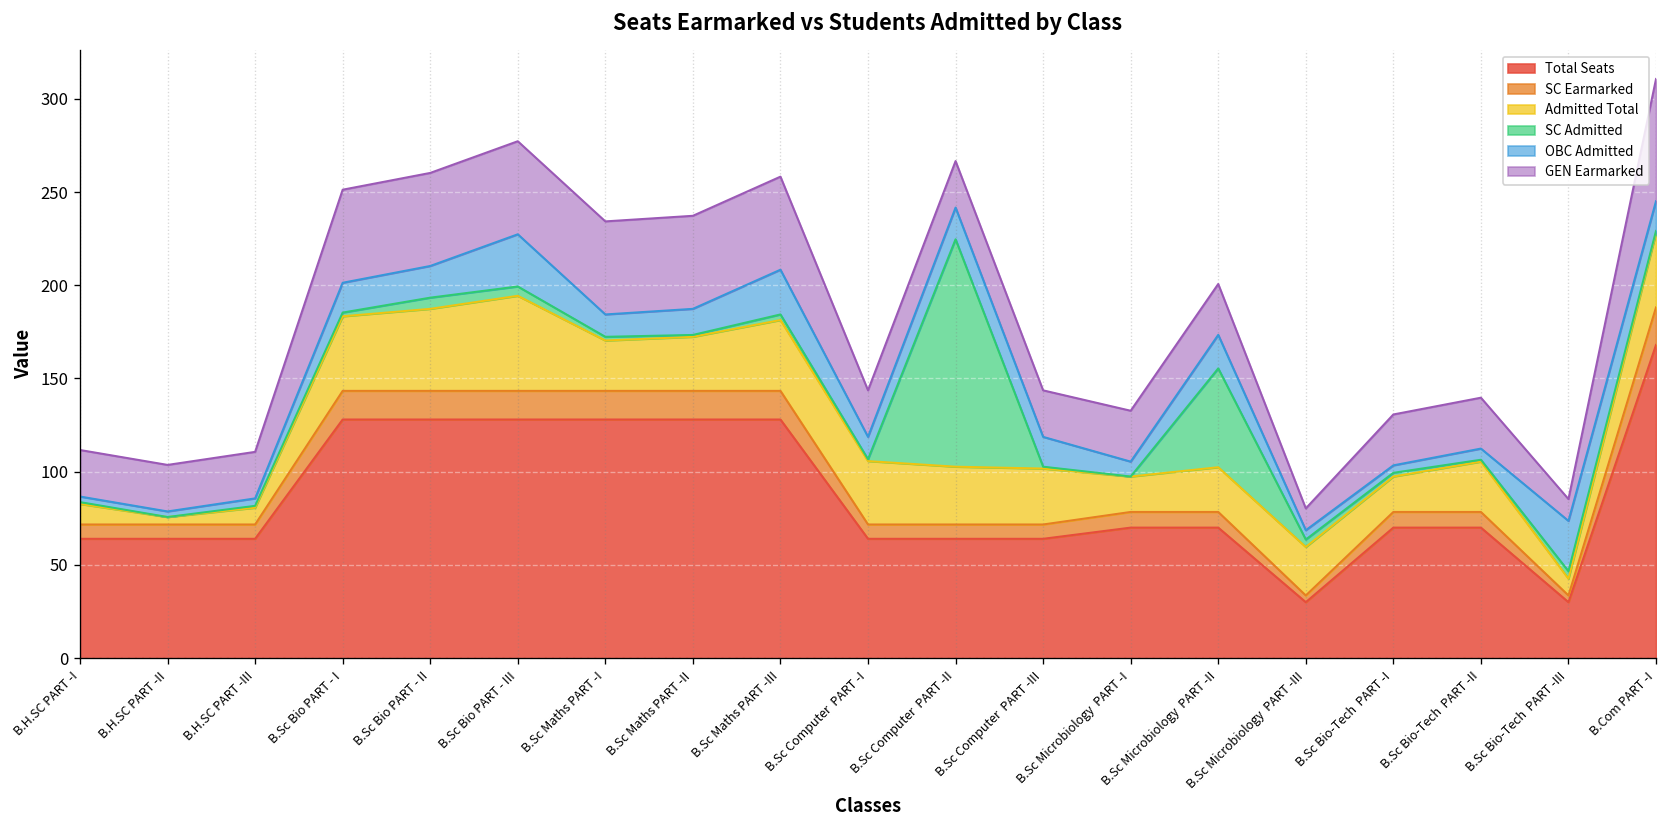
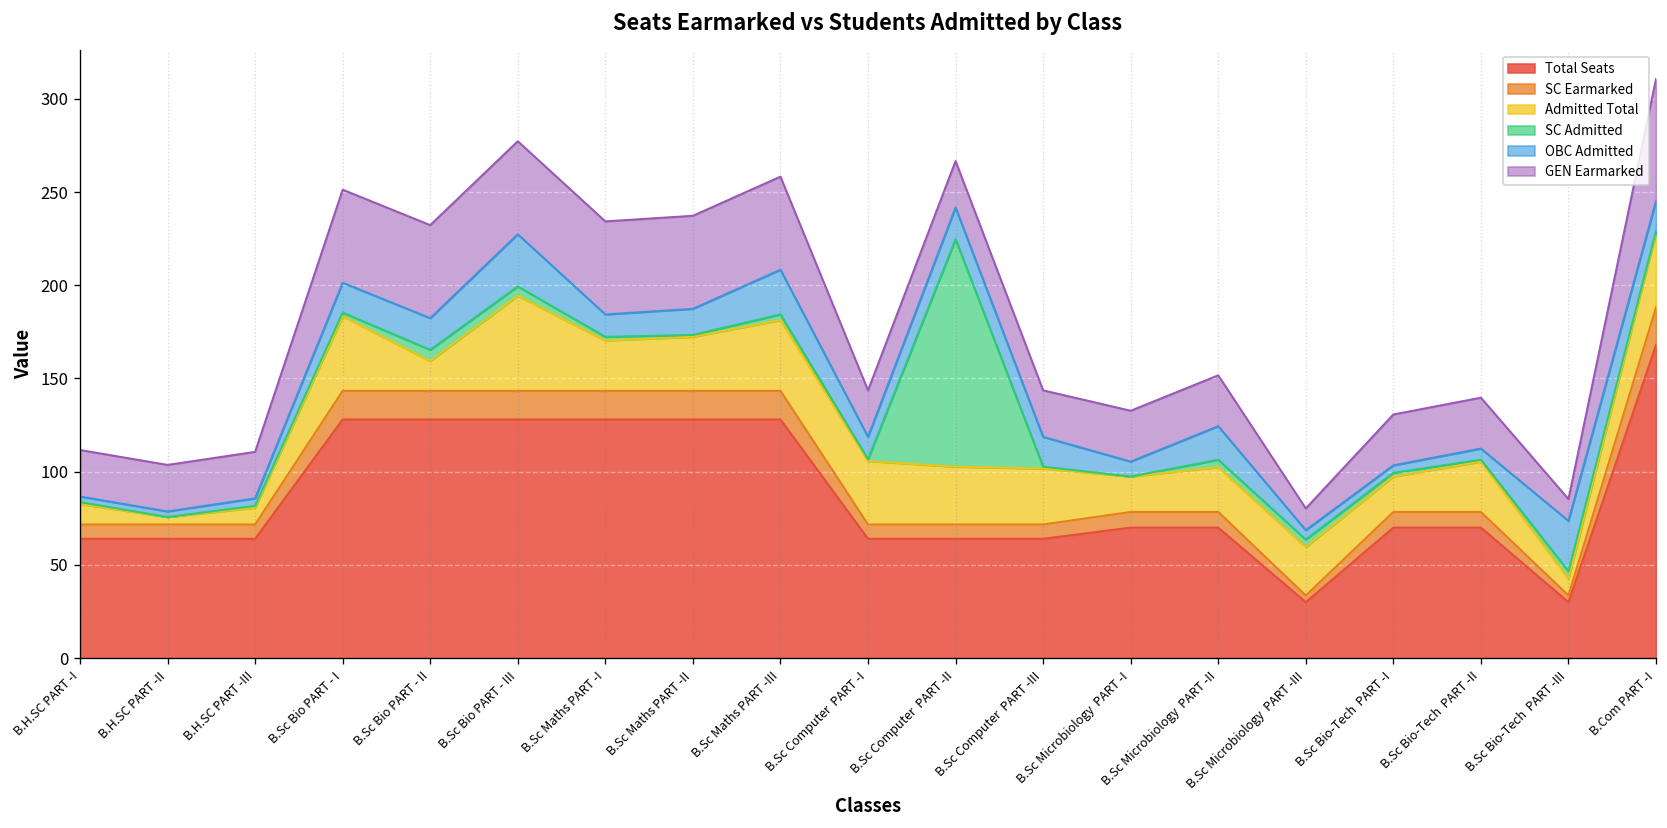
  {
    "Admitted Total": {
      "B.Sc Bio PART - I": 40,
-     "B.Sc Bio PART - II": 44,
+     "B.Sc Bio PART - II": 16,
      "B.Sc Bio PART - III": 51,
      "B.Sc Maths PART -I": 27,
      "B.Sc Maths PART -III": 38,
      "B.Sc Computer PART -II": 31,
      "B.Sc Microbiology PART -II": 24,
      "B.Sc Microbiology PART -III": 26,
      "B.Sc Bio-Tech PART -I": 19,
      "B.Sc Bio-Tech PART -III": 9
    },
    "SC Admitted": {
      "B.Sc Bio PART - I": 2,
      "B.Sc Bio PART - II": 6,
      "B.Sc Bio PART - III": 5,
      "B.Sc Maths PART -I": 2,
      "B.Sc Maths PART -III": 3,
      "B.Sc Computer PART -II": 122,
-     "B.Sc Microbiology PART -II": 53,
+     "B.Sc Microbiology PART -II": 4,
      "B.Sc Microbiology PART -III": 4,
      "B.Sc Bio-Tech PART -I": 2,
      "B.Sc Bio-Tech PART -III": 4
    },
    "OBC Admitted": {
      "B.H.SC PART -I": 3,
      "B.H.SC PART -II": 3,
      "B.H.SC PART -III": 4,
      "B.Sc Bio PART - I": 16,
      "B.Sc Bio PART - II": 17,
      "B.Sc Bio PART - III": 28,
      "B.Sc Maths PART -I": 12,
      "B.Sc Maths PART -II": 14,
      "B.Sc Maths PART -III": 24,
      "B.Sc Computer PART -I": 12,
      "B.Sc Computer PART -II": 17,
      "B.Sc Computer PART -III": 16,
      "B.Sc Microbiology PART -I": 8,
      "B.Sc Microbiology PART -II": 18,
      "B.Sc Microbiology PART -III": 5,
      "B.Sc Bio-Tech PART -I": 4,
      "B.Sc Bio-Tech PART -II": 6,
      "B.Sc Bio-Tech PART -III": 27,
      "B.Com PART -I": 16
    },
    "GEN Earmarked": {
      "B.H.SC PART -I": 25,
      "B.H.SC PART -II": 25,
      "B.H.SC PART -III": 25,
      "B.Sc Bio PART - I": 50,
      "B.Sc Bio PART - II": 50,
      "B.Sc Bio PART - III": 50,
      "B.Sc Maths PART -I": 50,
      "B.Sc Maths PART -II": 50,
      "B.Sc Maths PART -III": 50,
      "B.Sc Computer PART -I": 25,
      "B.Sc Computer PART -II": 25,
      "B.Sc Computer PART -III": 25,
      "B.Sc Microbiology PART -I": 27,
      "B.Sc Microbiology PART -II": 27,
      "B.Sc Microbiology PART -III": 12,
      "B.Sc Bio-Tech PART -I": 27,
      "B.Sc Bio-Tech PART -II": 27,
      "B.Sc Bio-Tech PART -III": 12,
      "B.Com PART -I": 66
    }
  }
